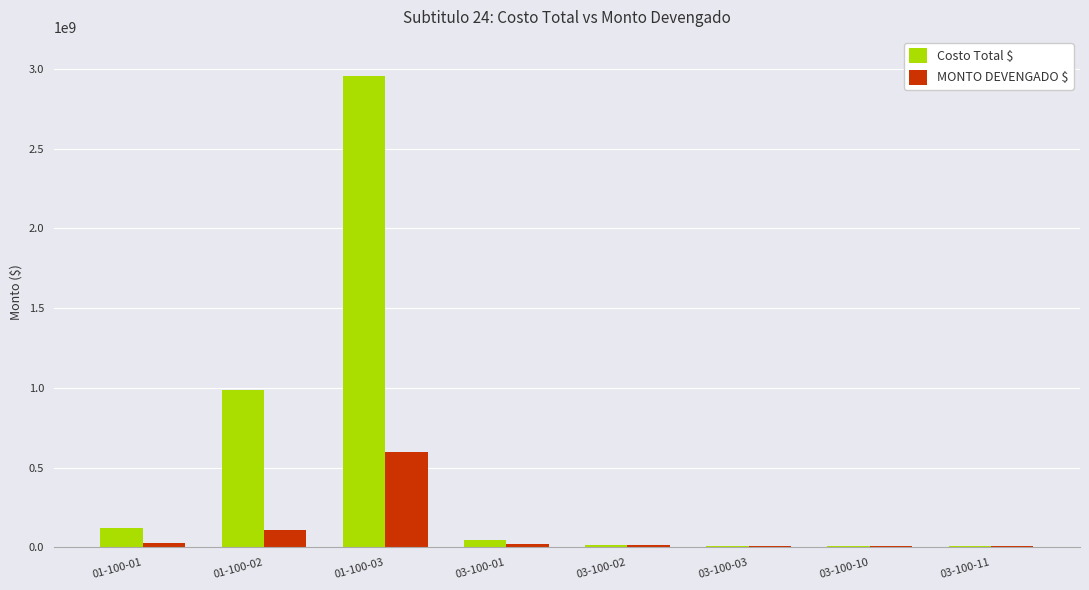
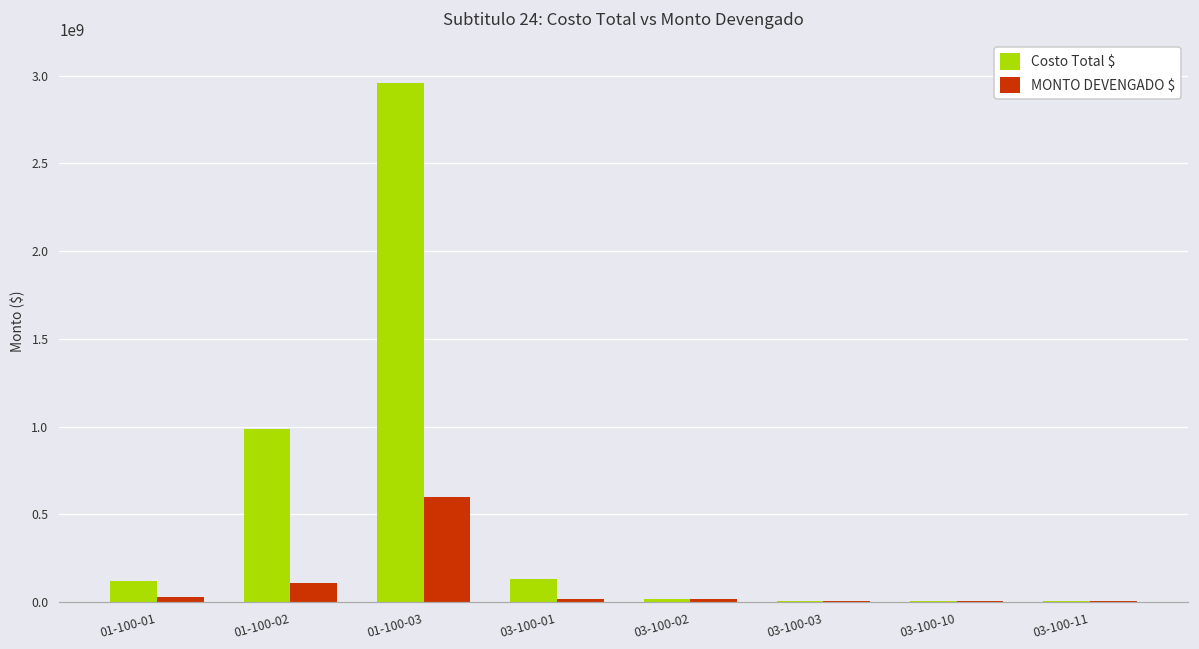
  {
    "Costo Total $": {
      "01-100-01": 120000000,
      "01-100-02": 990000000,
      "01-100-03": 2960000000,
-     "03-100-01": 50000000,
+     "03-100-01": 130000000,
      "03-100-02": 20000000
    },
    "MONTO DEVENGADO $": {
      "01-100-01": 30000000,
      "01-100-02": 110000000,
      "01-100-03": 600000000,
      "03-100-01": 20000000,
      "03-100-02": 20000000
    }
  }
